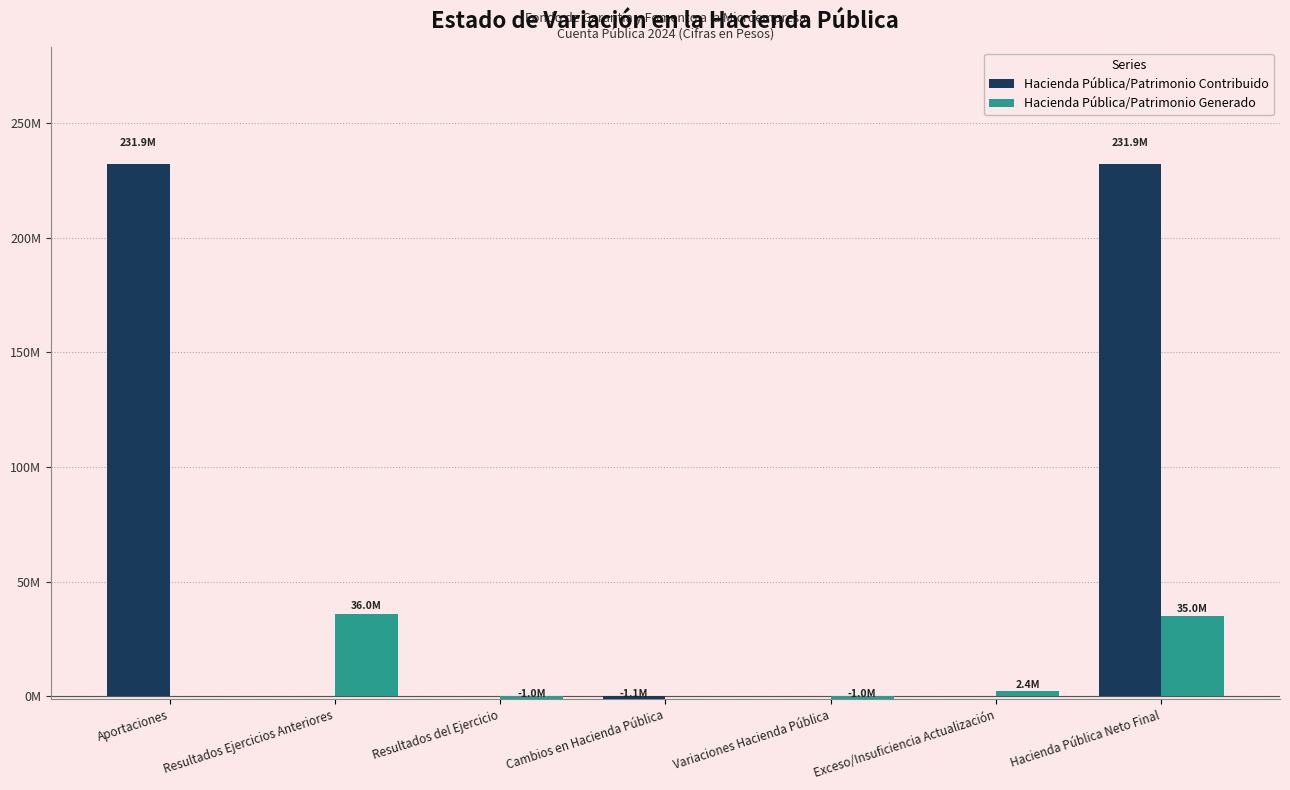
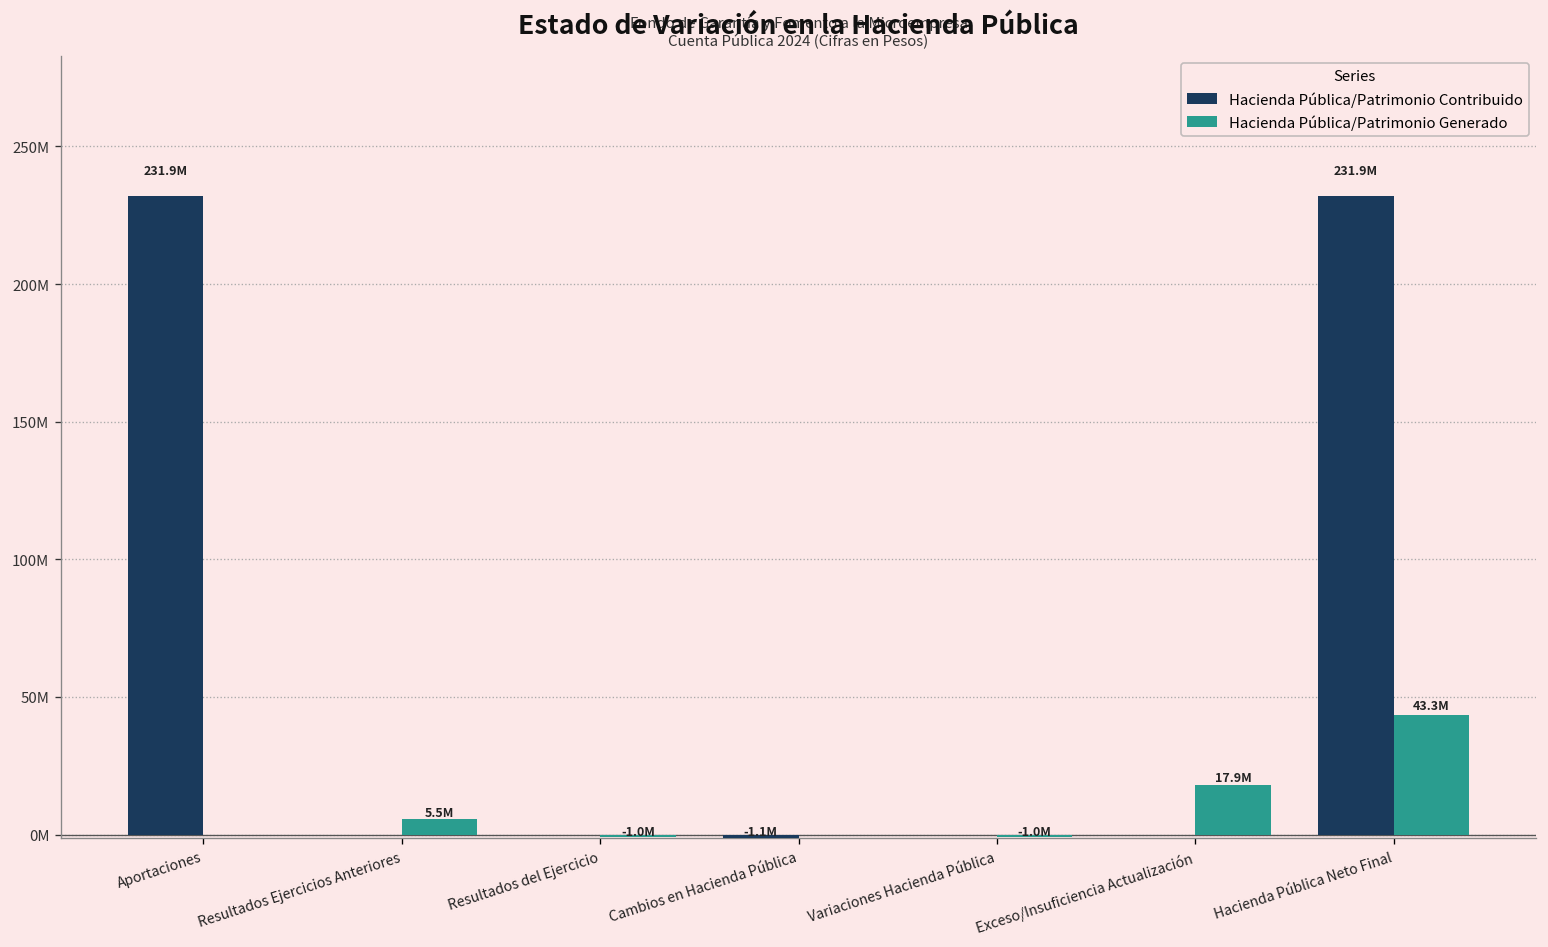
  {
    "Hacienda Pública/Patrimonio Contribuido": {
      "Aportaciones": "231.9M",
      "Cambios en Hacienda Pública": "-1.1M",
      "Hacienda Pública Neto Final": "231.9M"
    },
    "Hacienda Pública/Patrimonio Generado": {
-     "Resultados Ejercicios Anteriores": "36.0M",
+     "Resultados Ejercicios Anteriores": "5.5M",
      "Resultados del Ejercicio": "-1.0M",
      "Variaciones Hacienda Pública": "-1.0M",
-     "Exceso/Insuficiencia Actualización": "2.4M",
-     "Hacienda Pública Neto Final": "35.0M"
+     "Exceso/Insuficiencia Actualización": "17.9M",
+     "Hacienda Pública Neto Final": "43.3M"
    }
  }
